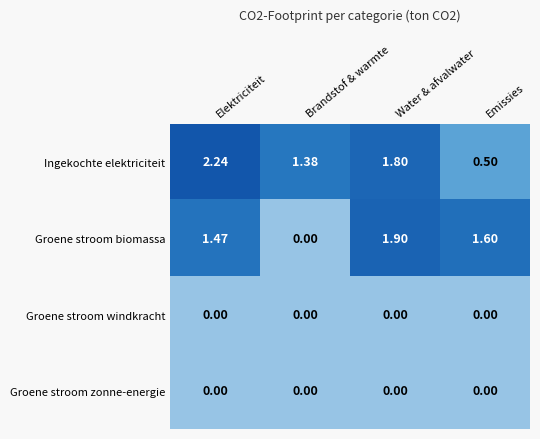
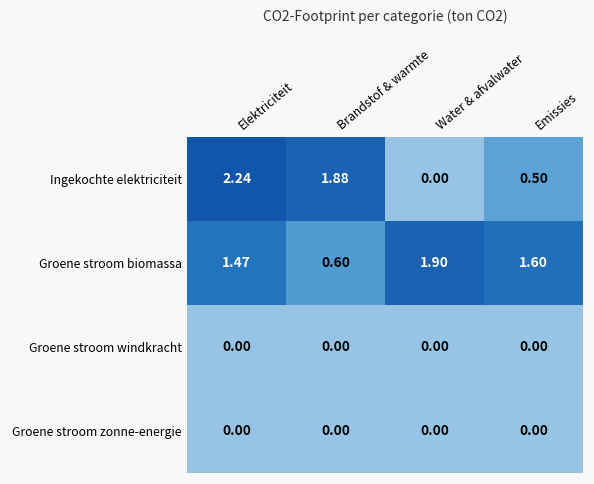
  {
    "Ingekochte elektriciteit": {
      "Elektriciteit": 2.24,
-     "Brandstof & warmte": 1.38,
-     "Water & afvalwater": 1.80,
+     "Brandstof & warmte": 1.88,
+     "Water & afvalwater": 0.00,
      "Emissies": 0.50
    },
    "Groene stroom biomassa": {
      "Elektriciteit": 1.47,
-     "Brandstof & warmte": 0.00,
+     "Brandstof & warmte": 0.60,
      "Water & afvalwater": 1.90,
      "Emissies": 1.60
    },
    "Groene stroom windkracht": {
      "Elektriciteit": 0.00,
      "Brandstof & warmte": 0.00,
      "Water & afvalwater": 0.00,
      "Emissies": 0.00
    },
    "Groene stroom zonne-energie": {
      "Elektriciteit": 0.00,
      "Brandstof & warmte": 0.00,
      "Water & afvalwater": 0.00,
      "Emissies": 0.00
    }
  }
